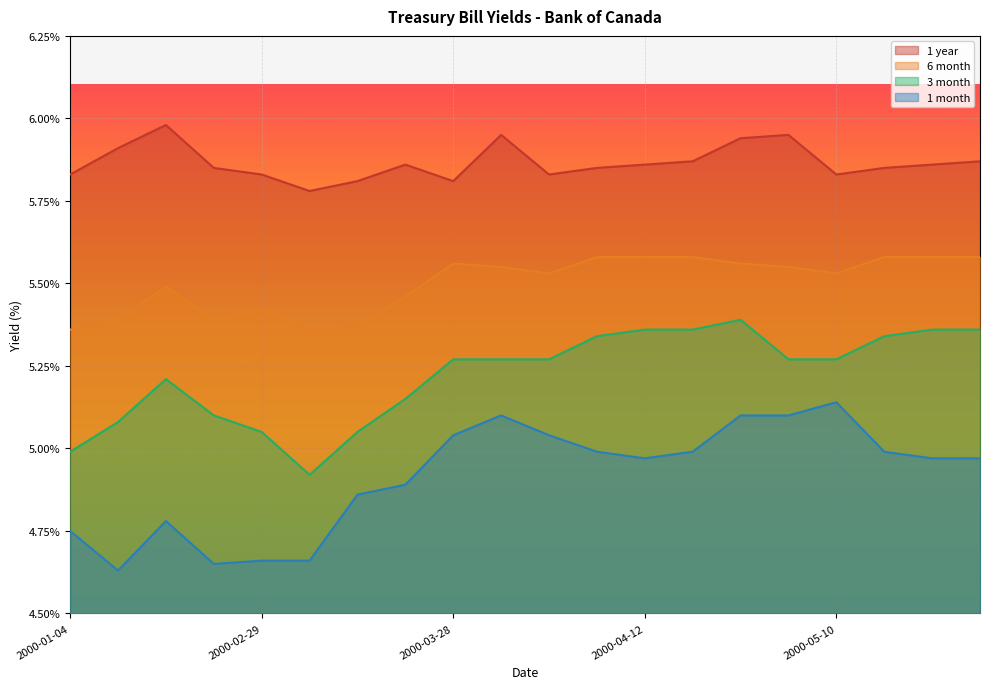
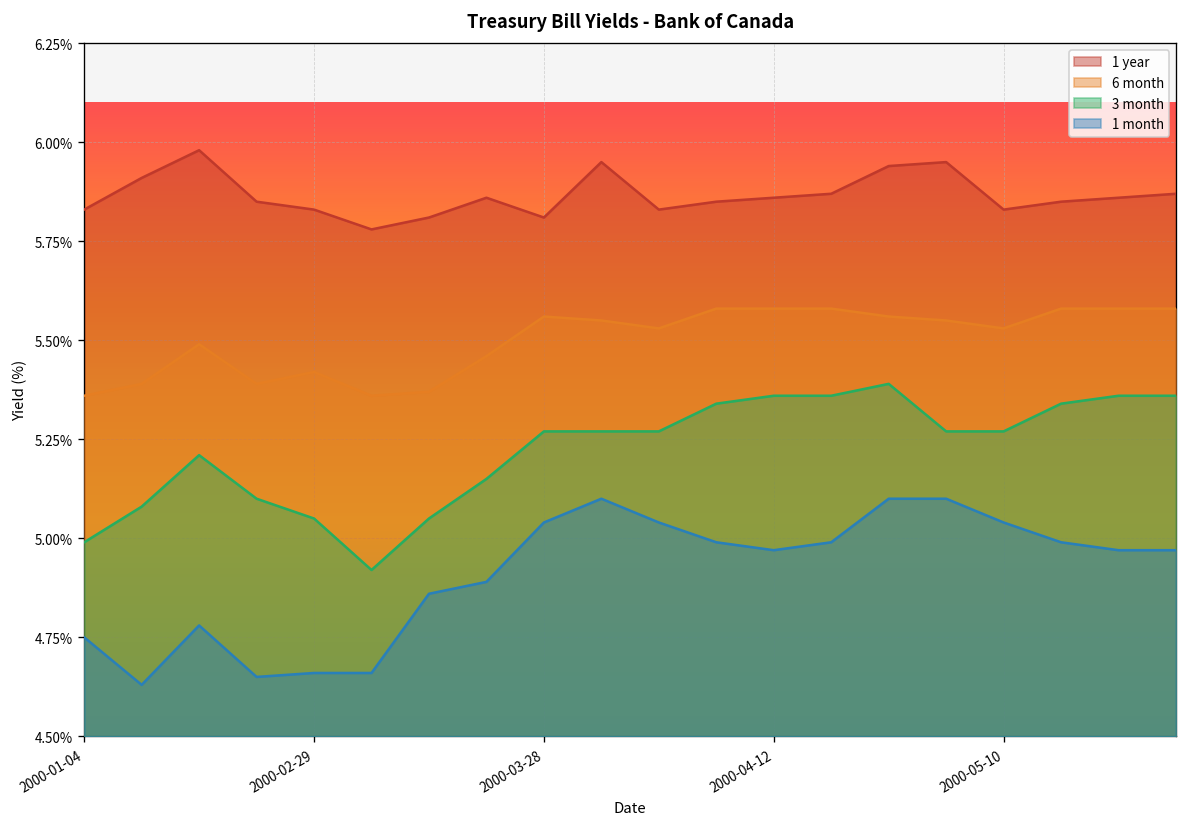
  {
    "3 month": {
      "2000-01-04": "4.99%",
      "2000-02-29": "5.05%",
      "2000-05-10": "5.27%"
    },
    "1 month": {
      "2000-01-04": "4.75%",
      "2000-02-29": "4.66%",
-     "2000-05-10": "5.14%"
+     "2000-05-10": "5.04%"
    }
  }
